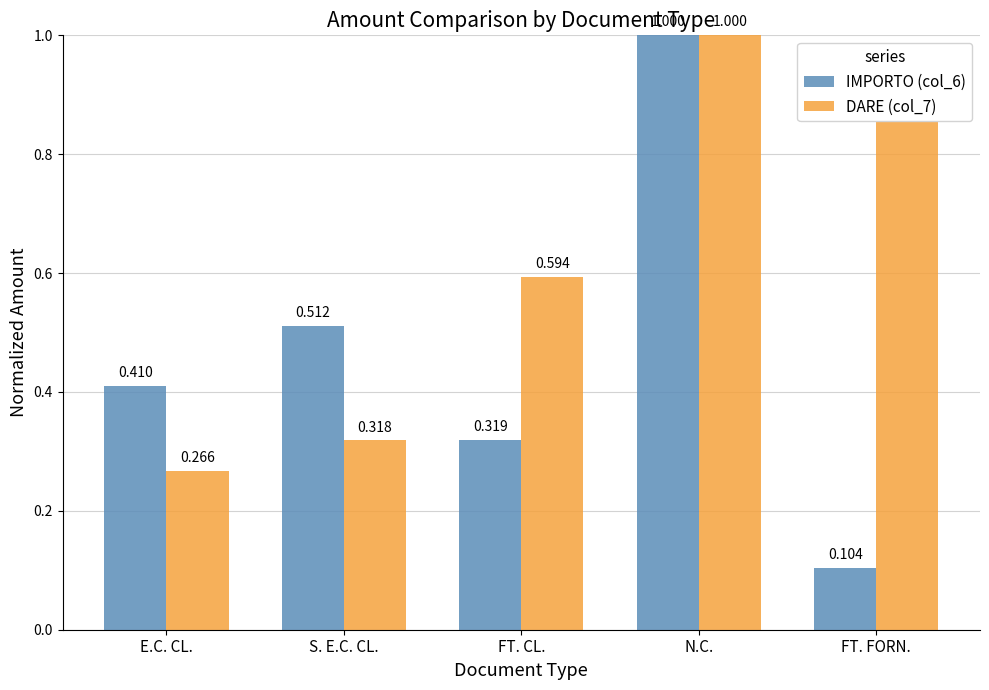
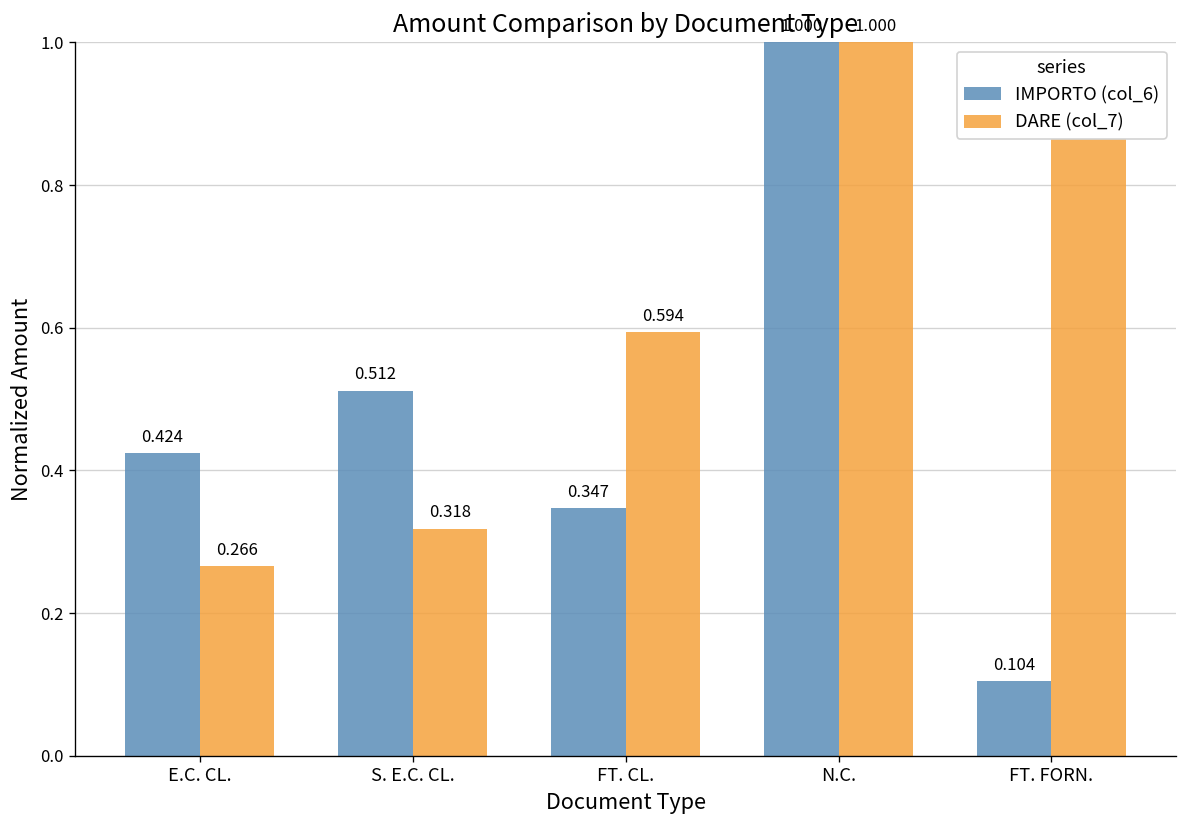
  {
    "IMPORTO (col_6)": {
-     "E.C. CL.": 0.410,
+     "E.C. CL.": 0.424,
      "S. E.C. CL.": 0.512,
-     "FT. CL.": 0.319,
+     "FT. CL.": 0.347,
      "N.C.": 1.000,
      "FT. FORN.": 0.104
    },
    "DARE (col_7)": {
      "E.C. CL.": 0.266,
      "S. E.C. CL.": 0.318,
      "FT. CL.": 0.594,
      "N.C.": 1.000
    }
  }
